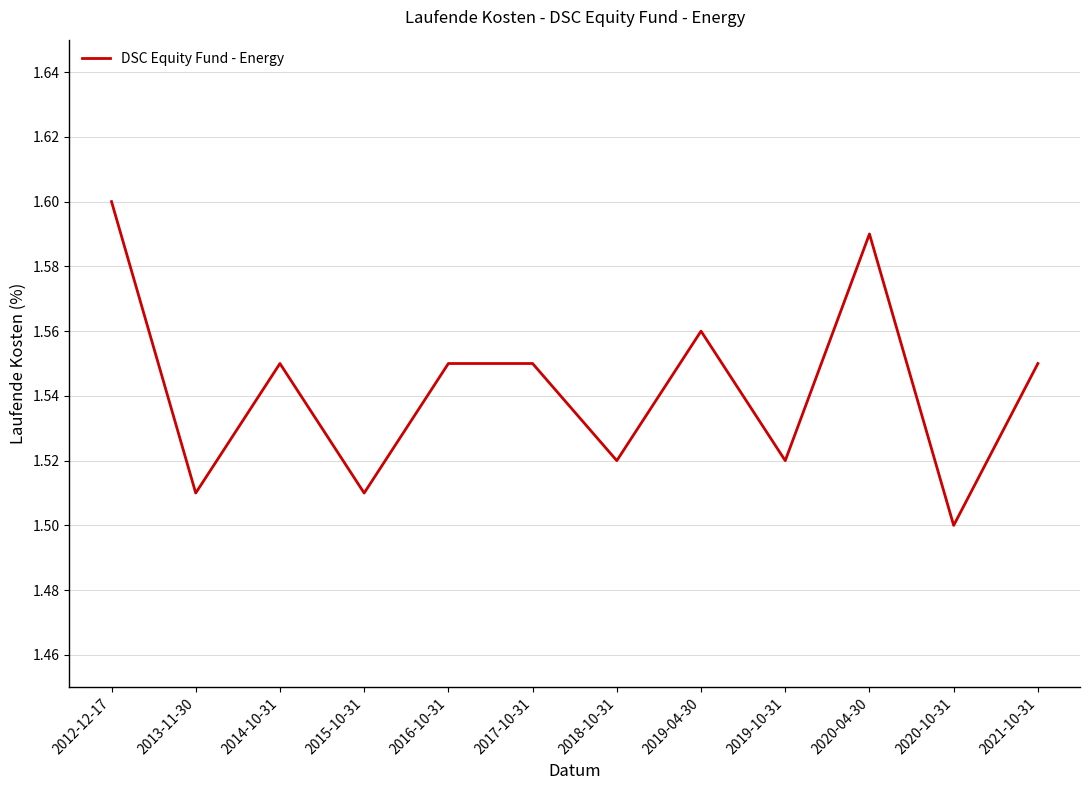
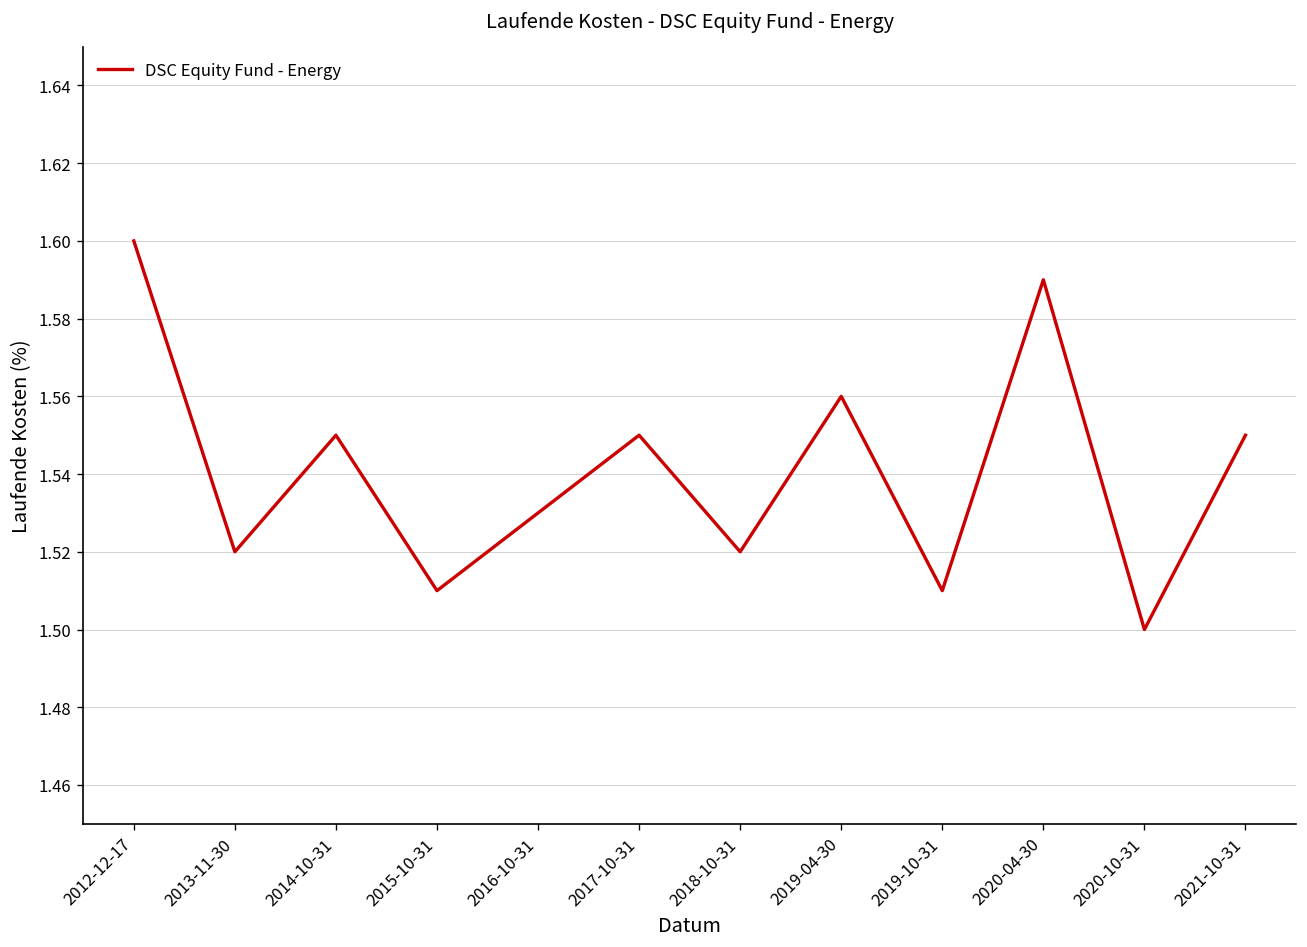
  {
    "2012-12-17": 1.60,
-   "2013-11-30": 1.51,
+   "2013-11-30": 1.52,
    "2014-10-31": 1.55,
    "2015-10-31": 1.51,
-   "2016-10-31": 1.55,
+   "2016-10-31": 1.53,
    "2017-10-31": 1.55,
    "2018-10-31": 1.52,
    "2019-04-30": 1.56,
-   "2019-10-31": 1.52,
+   "2019-10-31": 1.51,
    "2020-04-30": 1.59,
    "2020-10-31": 1.50,
    "2021-10-31": 1.55
  }
